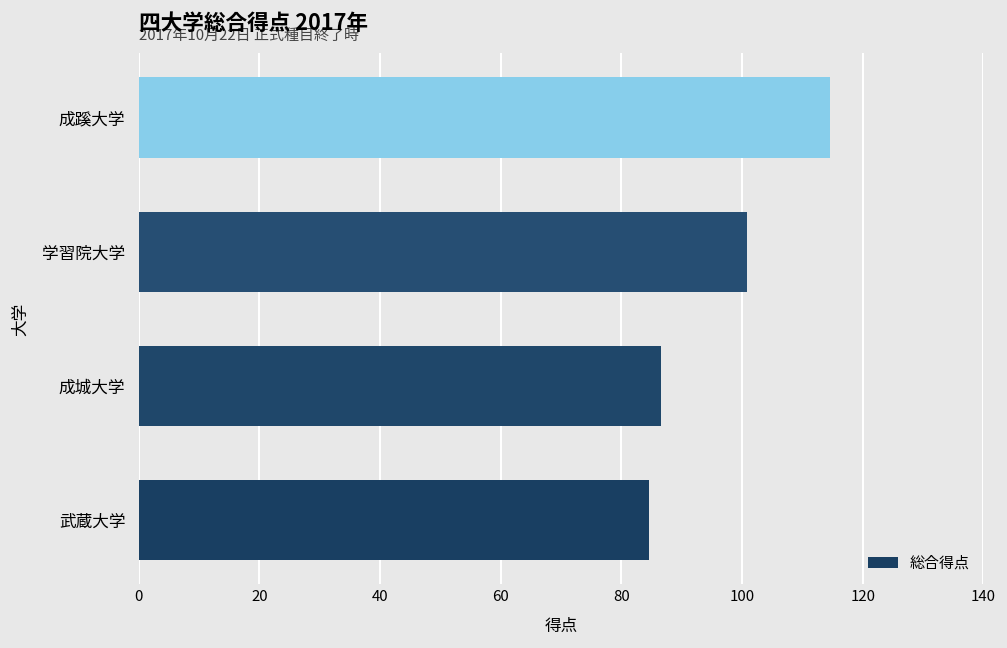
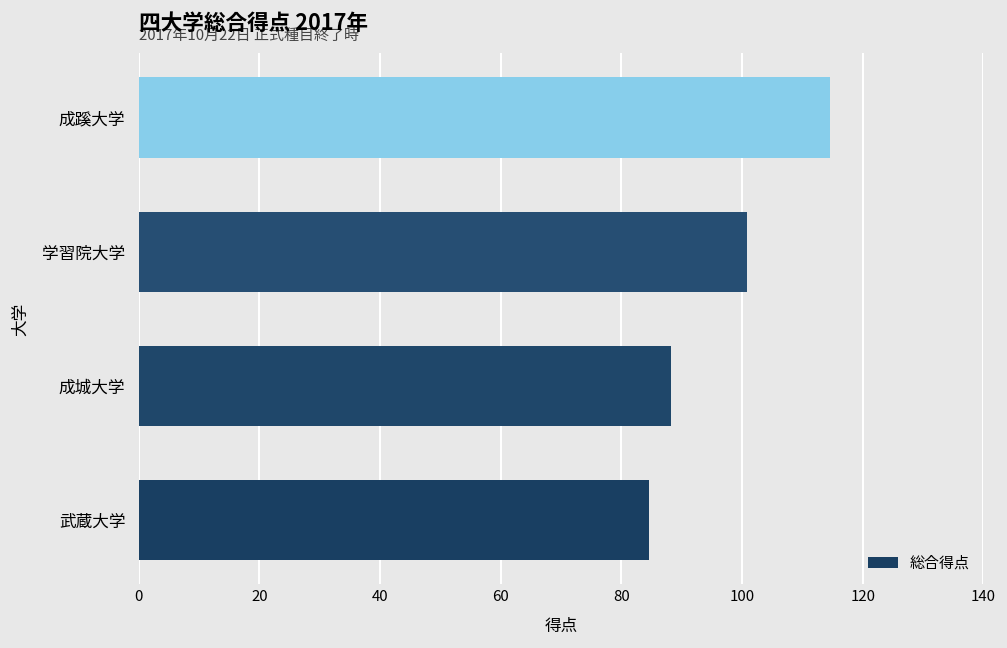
  {
    "成蹊大学": 115,
    "学習院大学": 101,
-   "成城大学": 87,
+   "成城大学": 88,
    "武蔵大学": 85
  }
